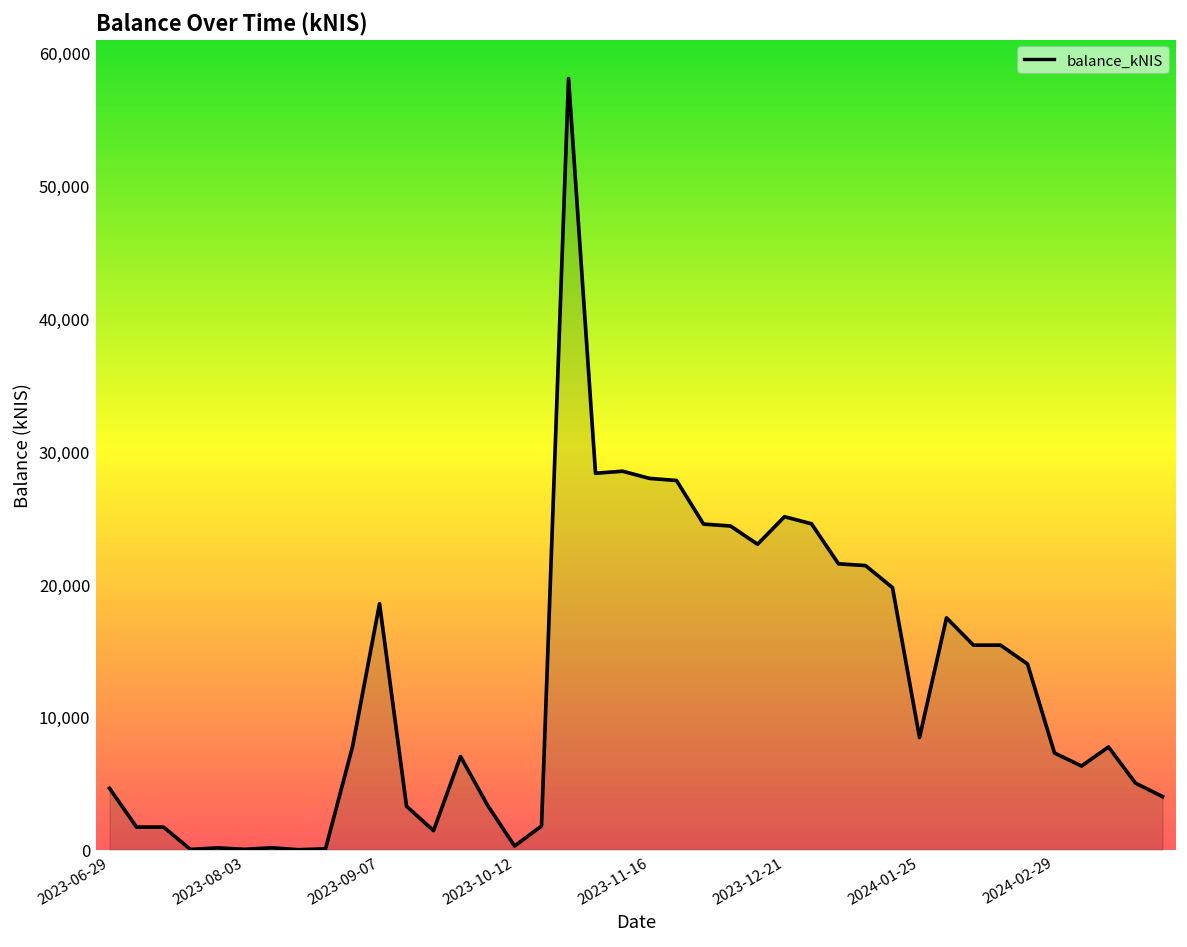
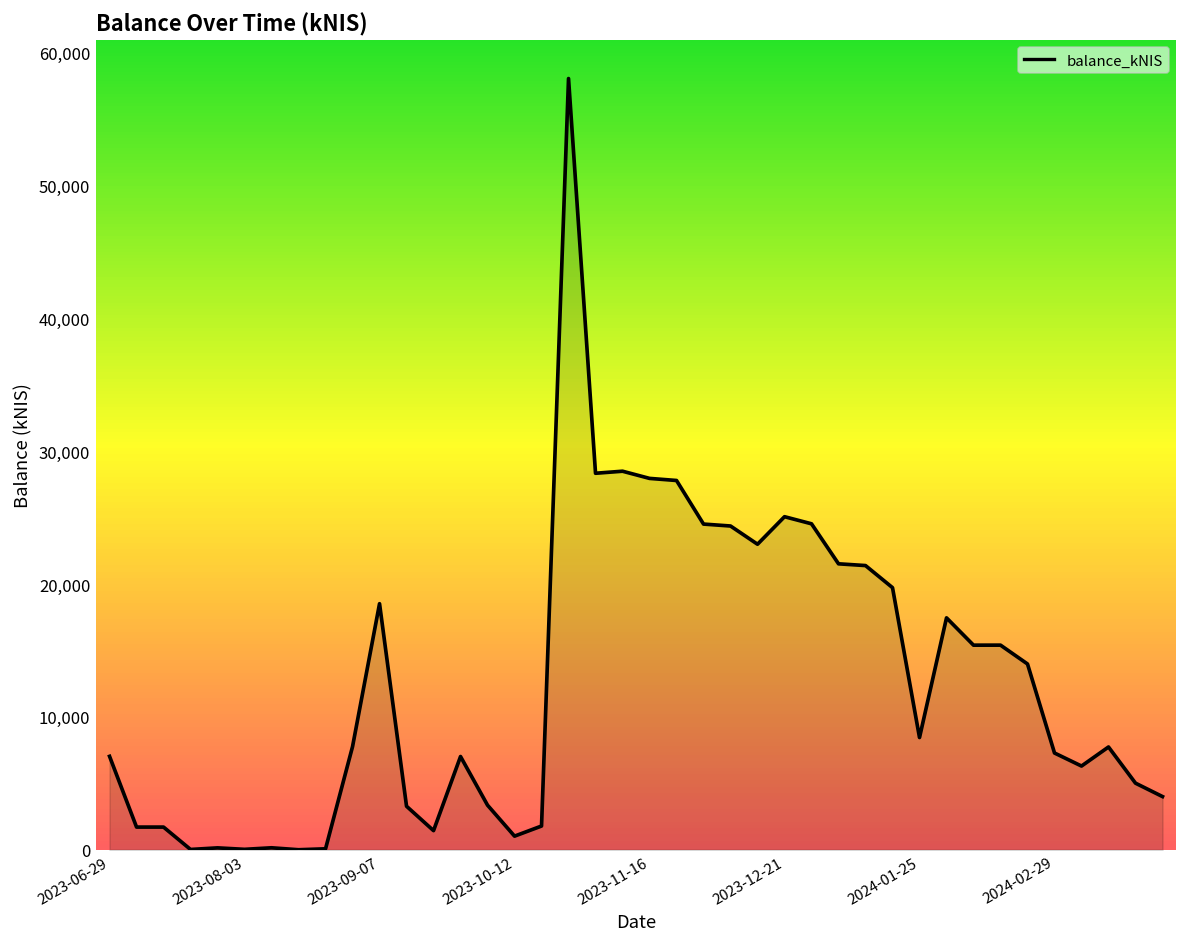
  {
-   "2023-06-29": "4,600",
+   "2023-06-29": "7,000",
    "2023-08-03": "0",
    "2023-09-07": "18,500",
-   "2023-10-12": "300",
+   "2023-10-12": "1,000",
    "2023-11-16": "27,900",
    "2023-12-21": "25,100",
    "2024-01-25": "8,400",
    "2024-02-29": "7,300"
  }
